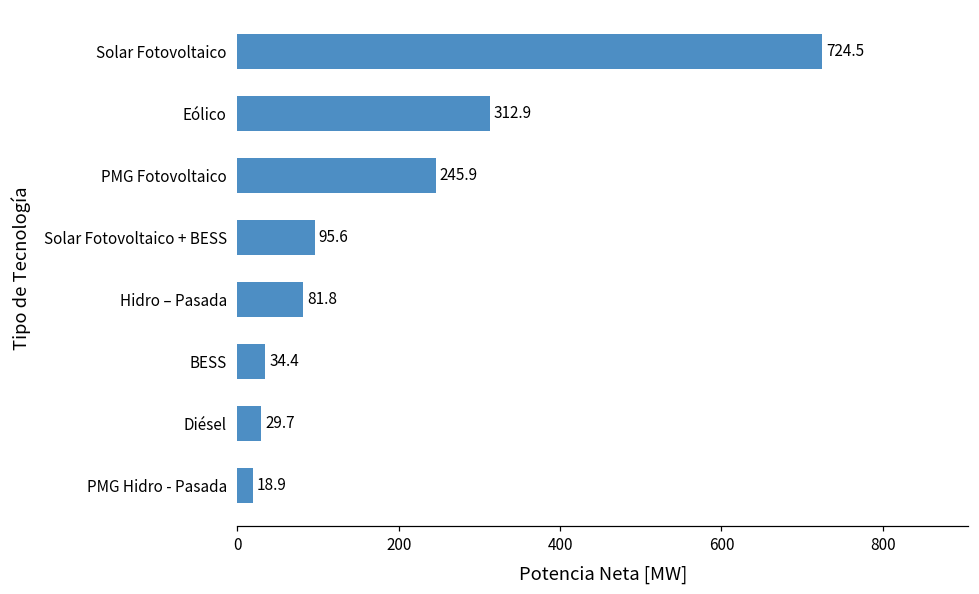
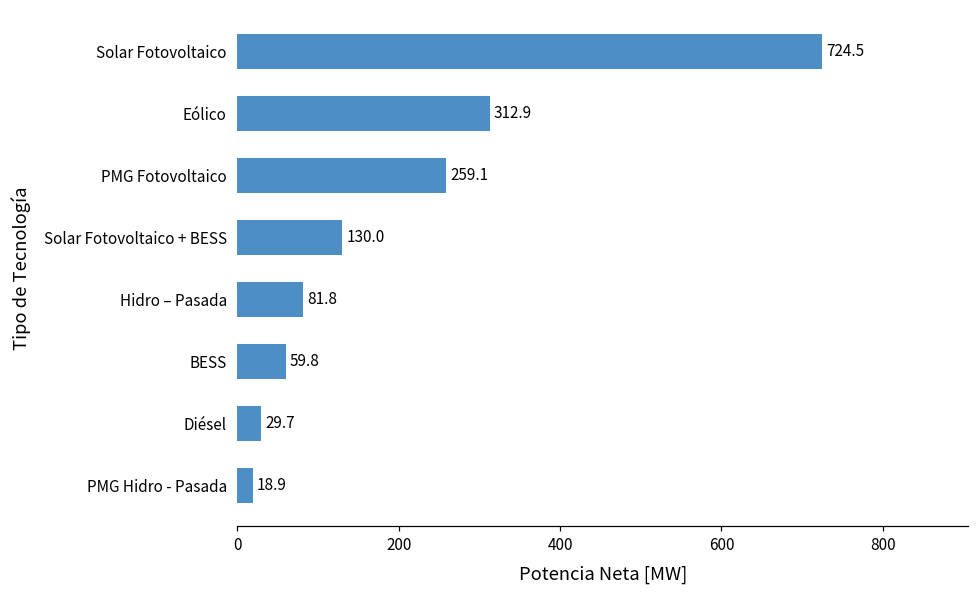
  {
    "Solar Fotovoltaico": 724.5,
    "Eólico": 312.9,
-   "PMG Fotovoltaico": 245.9,
-   "Solar Fotovoltaico + BESS": 95.6,
+   "PMG Fotovoltaico": 259.1,
+   "Solar Fotovoltaico + BESS": 130.0,
    "Hidro – Pasada": 81.8,
-   "BESS": 34.4,
+   "BESS": 59.8,
    "Diésel": 29.7,
    "PMG Hidro - Pasada": 18.9
  }
